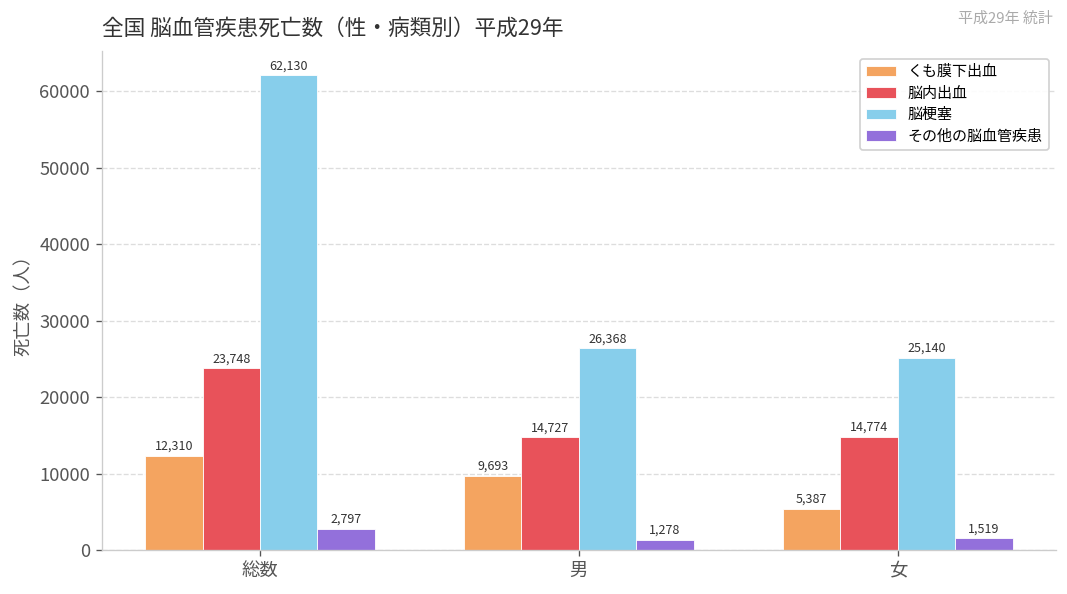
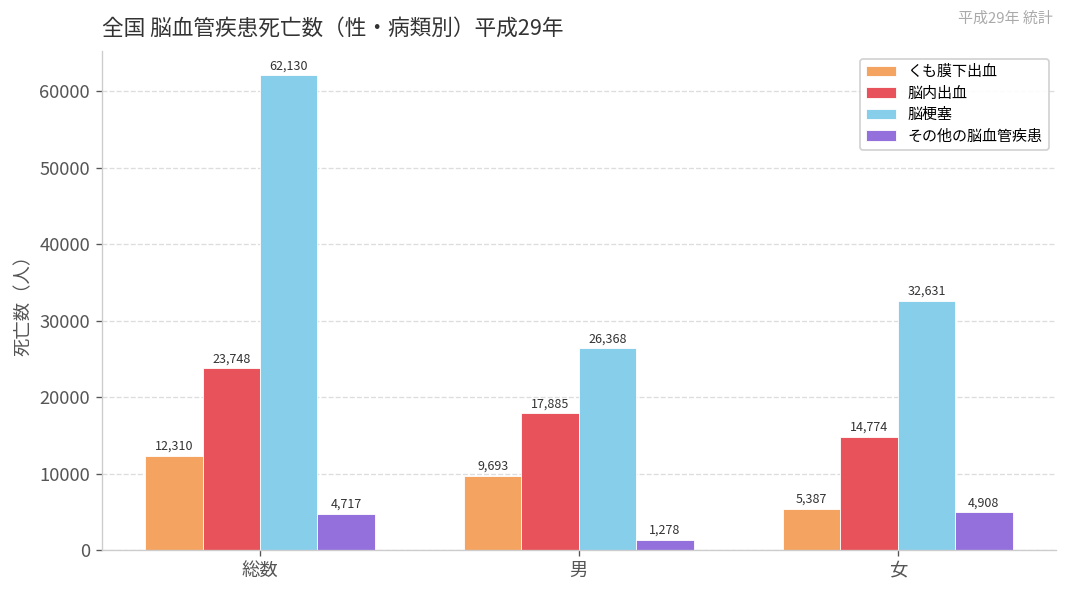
  {
    "くも膜下出血": {
      "総数": "12,310",
      "男": "9,693",
      "女": "5,387"
    },
    "脳内出血": {
      "総数": "23,748",
-     "男": "14,727",
+     "男": "17,885",
      "女": "14,774"
    },
    "脳梗塞": {
      "総数": "62,130",
      "男": "26,368",
-     "女": "25,140"
+     "女": "32,631"
    },
    "その他の脳血管疾患": {
-     "総数": "2,797",
+     "総数": "4,717",
      "男": "1,278",
-     "女": "1,519"
+     "女": "4,908"
    }
  }
